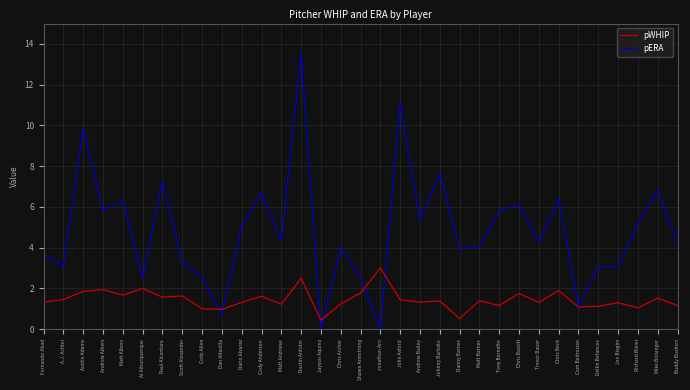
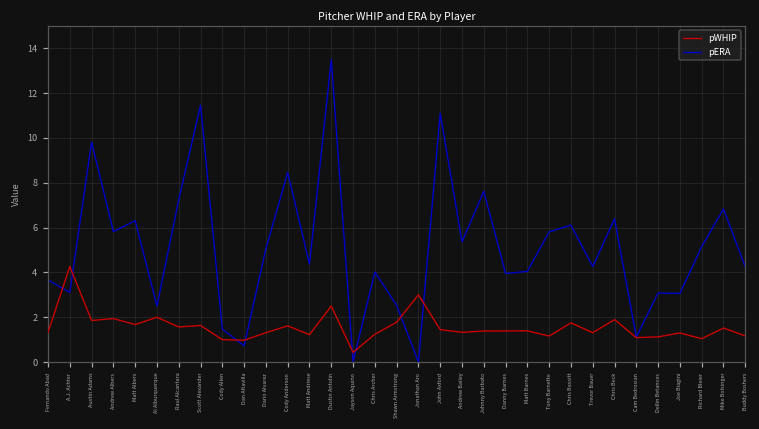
  {
    "pWHIP": {
      "Fernando Abad": 1.3,
-     "A.J. Achter": 1.5,
+     "A.J. Achter": 4.3,
      "Austin Adams": 1.9,
      "Andrew Albers": 1.9,
      "Matt Albers": 1.7,
      "Al Alburquerque": 2.0,
      "Raul Alcantara": 1.6,
      "Scott Alexander": 1.6,
      "Cody Allen": 1.0,
      "Dan Altavilla": 1.0,
      "Dario Alvarez": 1.3,
      "Cody Anderson": 1.6,
      "Matt Andriese": 1.2,
      "Dustin Antolin": 2.5,
      "Jayson Aquino": 0.4,
      "Chris Archer": 1.2,
      "Shawn Armstrong": 1.8,
      "Jonathan Aro": 3.0,
      "John Axford": 1.4,
      "Andrew Bailey": 1.3,
      "Johnny Barbato": 1.4,
-     "Danny Barnes": 0.5,
+     "Danny Barnes": 1.4,
      "Matt Barnes": 1.4,
      "Tony Barnette": 1.2,
      "Chris Bassitt": 1.8,
      "Trevor Bauer": 1.3,
      "Chris Beck": 1.9,
      "Dellin Betances": 1.1,
      "Joe Biagini": 1.3,
      "Richard Bleier": 1.0,
      "Mike Bolsinger": 1.5,
      "Buddy Boshers": 1.2
    },
    "pERA": {
      "Fernando Abad": 3.7,
      "A.J. Achter": 3.1,
      "Austin Adams": 9.8,
      "Andrew Albers": 5.8,
      "Matt Albers": 6.3,
      "Al Alburquerque": 2.5,
      "Raul Alcantara": 7.3,
-     "Scott Alexander": 3.3,
-     "Cody Allen": 2.5,
+     "Scott Alexander": 11.5,
+     "Cody Allen": 1.5,
      "Dan Altavilla": 0.7,
      "Dario Alvarez": 5.1,
-     "Cody Anderson": 6.7,
+     "Cody Anderson": 8.5,
      "Matt Andriese": 4.4,
      "Dustin Antolin": 13.5,
      "Jayson Aquino": 0.0,
      "Chris Archer": 4.0,
      "Shawn Armstrong": 2.5,
      "Jonathan Aro": 0.0,
      "John Axford": 11.1,
      "Andrew Bailey": 5.4,
      "Johnny Barbato": 7.6,
      "Danny Barnes": 4.0,
      "Matt Barnes": 4.1,
      "Tony Barnette": 5.8,
      "Chris Bassitt": 6.1,
      "Trevor Bauer": 4.3,
      "Chris Beck": 6.4,
      "Dellin Betances": 3.1,
      "Joe Biagini": 3.1,
      "Richard Bleier": 5.2,
      "Mike Bolsinger": 6.8,
      "Buddy Boshers": 4.3
    }
  }
